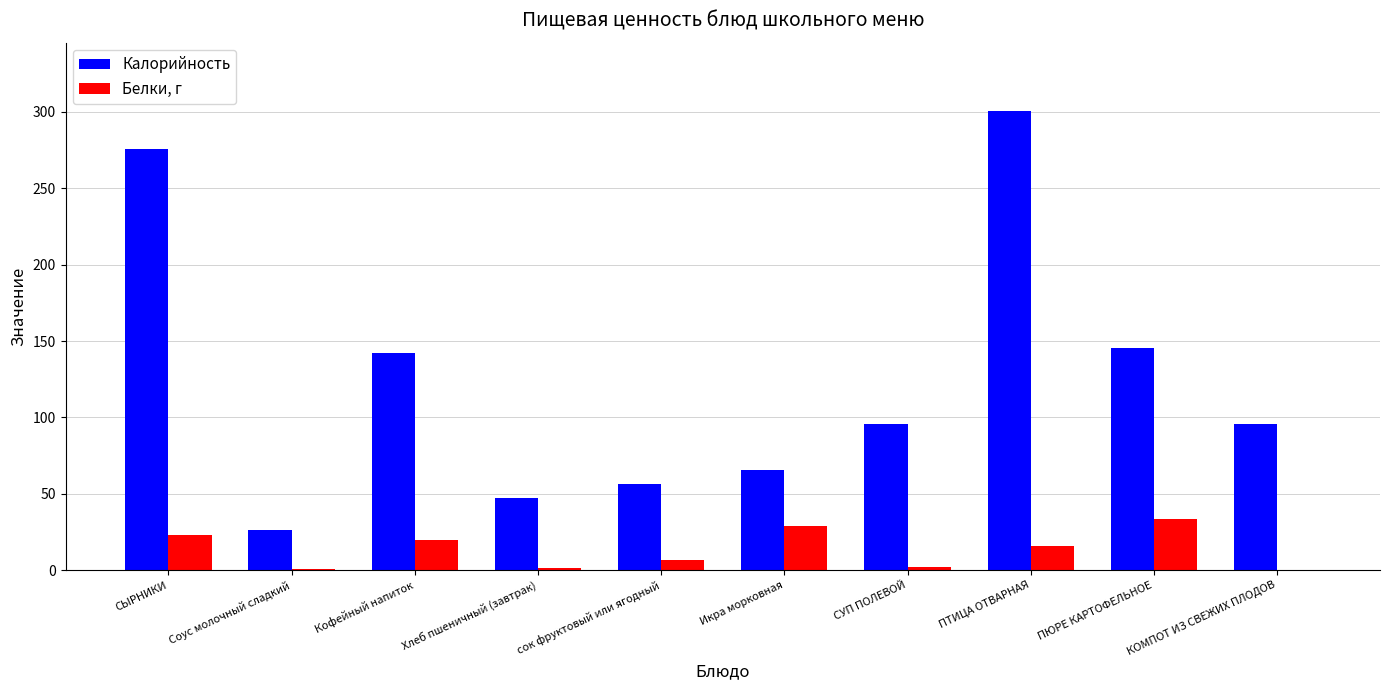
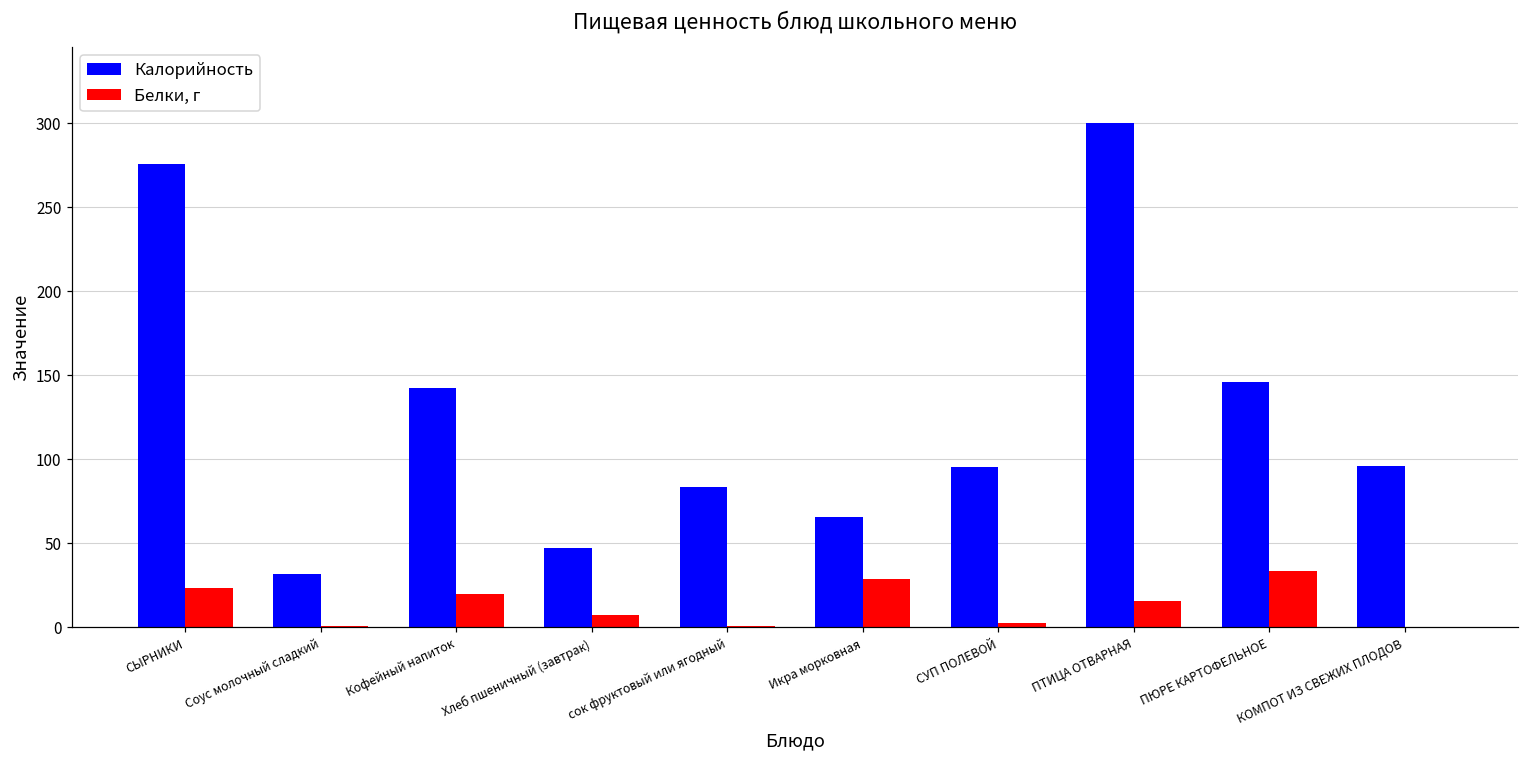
  {
    "Калорийность": {
      "СЫРНИКИ": 276,
-     "Соус молочный сладкий": 26,
+     "Соус молочный сладкий": 32,
      "Кофейный напиток": 142,
      "Хлеб пшеничный (завтрак)": 47,
-     "сок фруктовый или ягодный": 56,
+     "сок фруктовый или ягодный": 83,
      "Икра морковная": 66,
      "СУП ПОЛЕВОЙ": 96,
      "ПТИЦА ОТВАРНАЯ": 300,
      "ПЮРЕ КАРТОФЕЛЬНОЕ": 146,
      "КОМПОТ ИЗ СВЕЖИХ ПЛОДОВ": 96
    },
    "Белки, г": {
      "СЫРНИКИ": 23,
      "Кофейный напиток": 20,
-     "Хлеб пшеничный (завтрак)": 2,
-     "сок фруктовый или ягодный": 7,
+     "Хлеб пшеничный (завтрак)": 8,
+     "сок фруктовый или ягодный": 1,
      "Икра морковная": 29,
      "СУП ПОЛЕВОЙ": 2,
      "ПТИЦА ОТВАРНАЯ": 16,
      "ПЮРЕ КАРТОФЕЛЬНОЕ": 34
    }
  }
